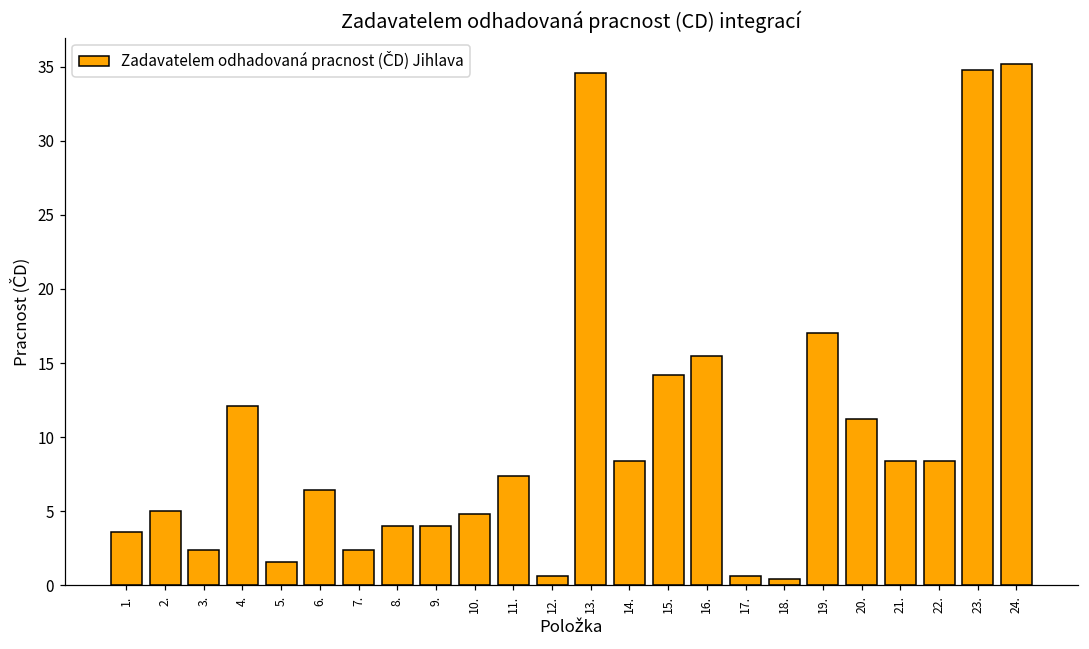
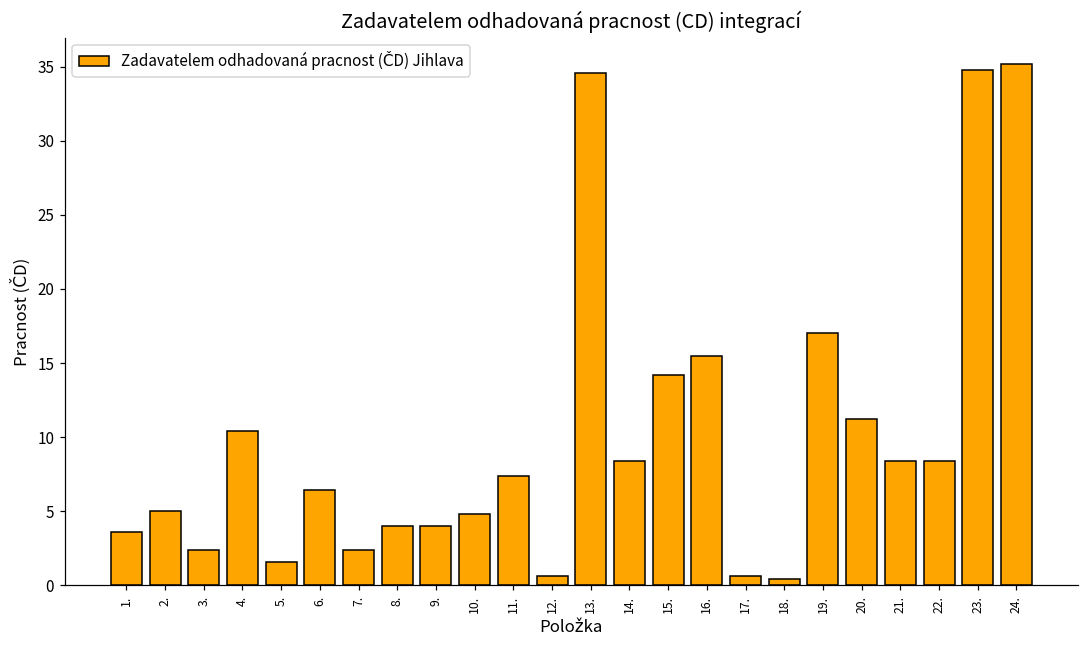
  {
    "1.": 3.6,
    "2.": 5.0,
    "3.": 2.4,
-   "4.": 12.1,
+   "4.": 10.4,
    "5.": 1.6,
    "6.": 6.4,
    "7.": 2.4,
    "8.": 4.0,
    "9.": 4.0,
    "10.": 4.8,
    "11.": 7.4,
    "12.": 0.6,
    "13.": 34.6,
    "14.": 8.4,
    "15.": 14.2,
    "16.": 15.5,
    "17.": 0.6,
    "18.": 0.4,
    "19.": 17.0,
    "20.": 11.2,
    "21.": 8.4,
    "22.": 8.4,
    "23.": 34.8,
    "24.": 35.2
  }
